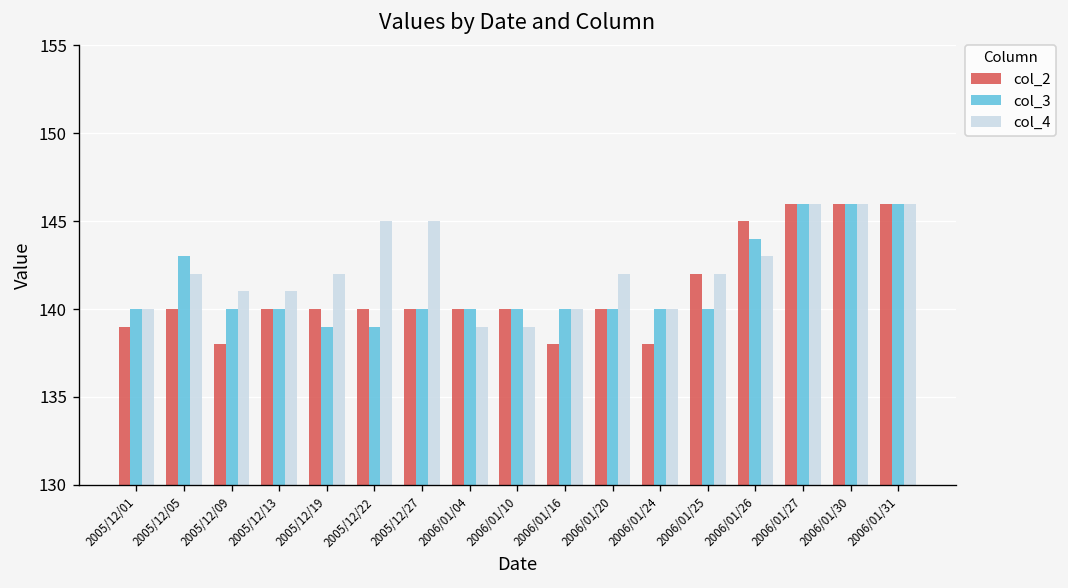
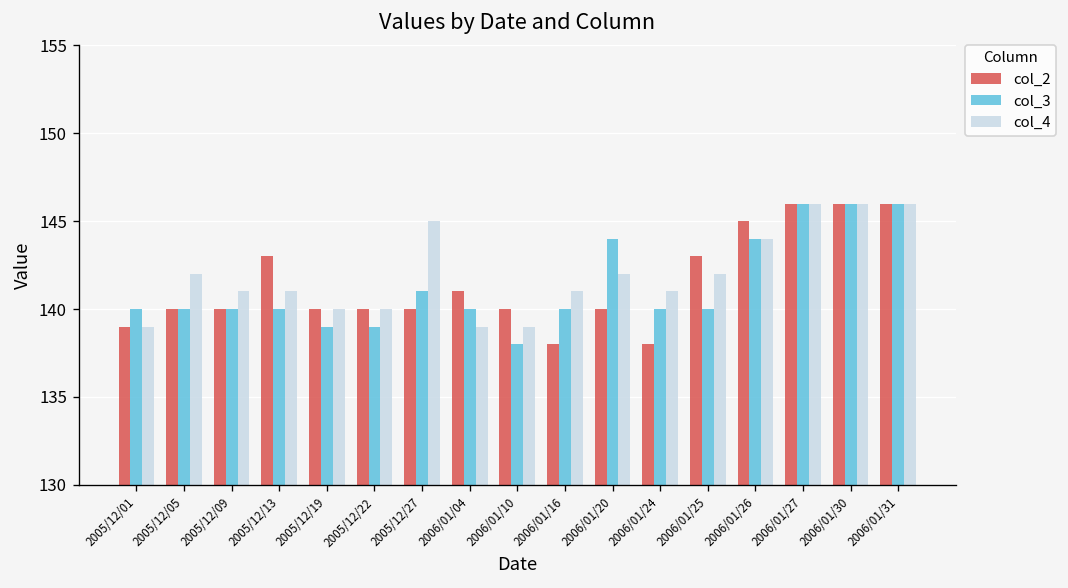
  {
    "col_2": {
      "2005/12/01": 139,
      "2005/12/05": 140,
-     "2005/12/09": 138,
-     "2005/12/13": 140,
+     "2005/12/09": 140,
+     "2005/12/13": 143,
      "2005/12/19": 140,
      "2005/12/22": 140,
      "2005/12/27": 140,
-     "2006/01/04": 140,
+     "2006/01/04": 141,
      "2006/01/10": 140,
      "2006/01/16": 138,
      "2006/01/20": 140,
      "2006/01/24": 138,
-     "2006/01/25": 142,
+     "2006/01/25": 143,
      "2006/01/26": 145,
      "2006/01/27": 146,
      "2006/01/30": 146,
      "2006/01/31": 146
    },
    "col_3": {
      "2005/12/01": 140,
-     "2005/12/05": 143,
+     "2005/12/05": 140,
      "2005/12/09": 140,
      "2005/12/13": 140,
      "2005/12/19": 139,
      "2005/12/22": 139,
-     "2005/12/27": 140,
+     "2005/12/27": 141,
      "2006/01/04": 140,
-     "2006/01/10": 140,
+     "2006/01/10": 138,
      "2006/01/16": 140,
-     "2006/01/20": 140,
+     "2006/01/20": 144,
      "2006/01/24": 140,
      "2006/01/25": 140,
      "2006/01/26": 144,
      "2006/01/27": 146,
      "2006/01/30": 146,
      "2006/01/31": 146
    },
    "col_4": {
-     "2005/12/01": 140,
+     "2005/12/01": 139,
      "2005/12/05": 142,
      "2005/12/09": 141,
      "2005/12/13": 141,
-     "2005/12/19": 142,
-     "2005/12/22": 145,
+     "2005/12/19": 140,
+     "2005/12/22": 140,
      "2005/12/27": 145,
      "2006/01/04": 139,
      "2006/01/10": 139,
-     "2006/01/16": 140,
+     "2006/01/16": 141,
      "2006/01/20": 142,
-     "2006/01/24": 140,
+     "2006/01/24": 141,
      "2006/01/25": 142,
-     "2006/01/26": 143,
+     "2006/01/26": 144,
      "2006/01/27": 146,
      "2006/01/30": 146,
      "2006/01/31": 146
    }
  }
